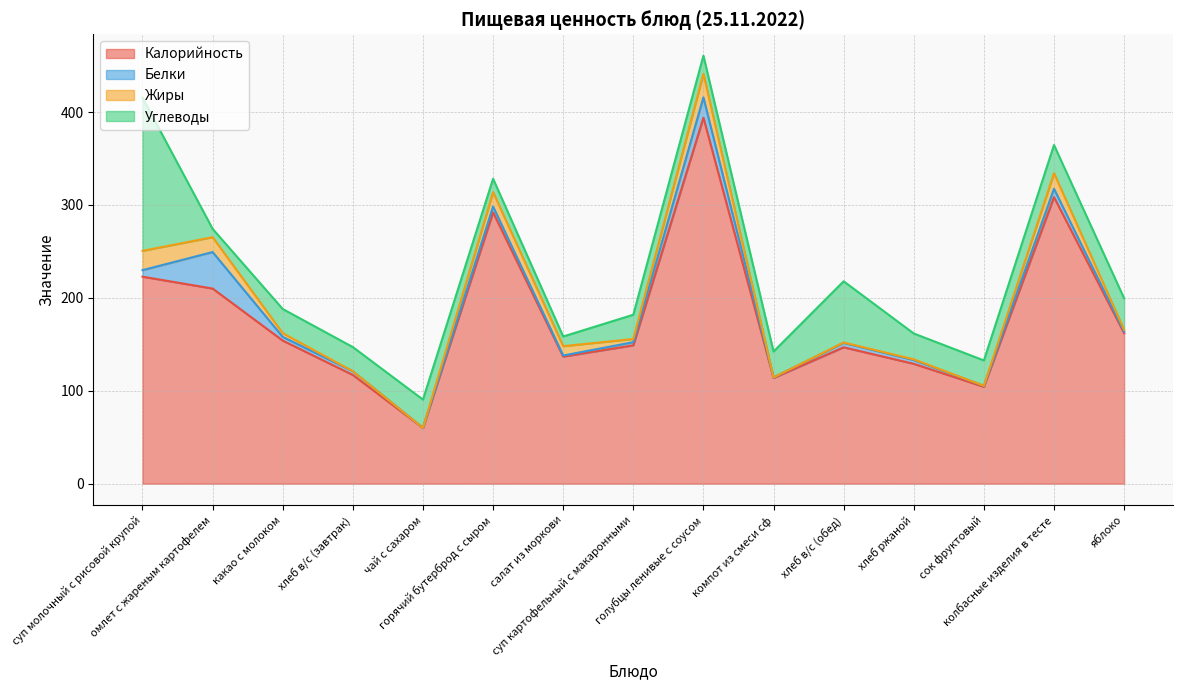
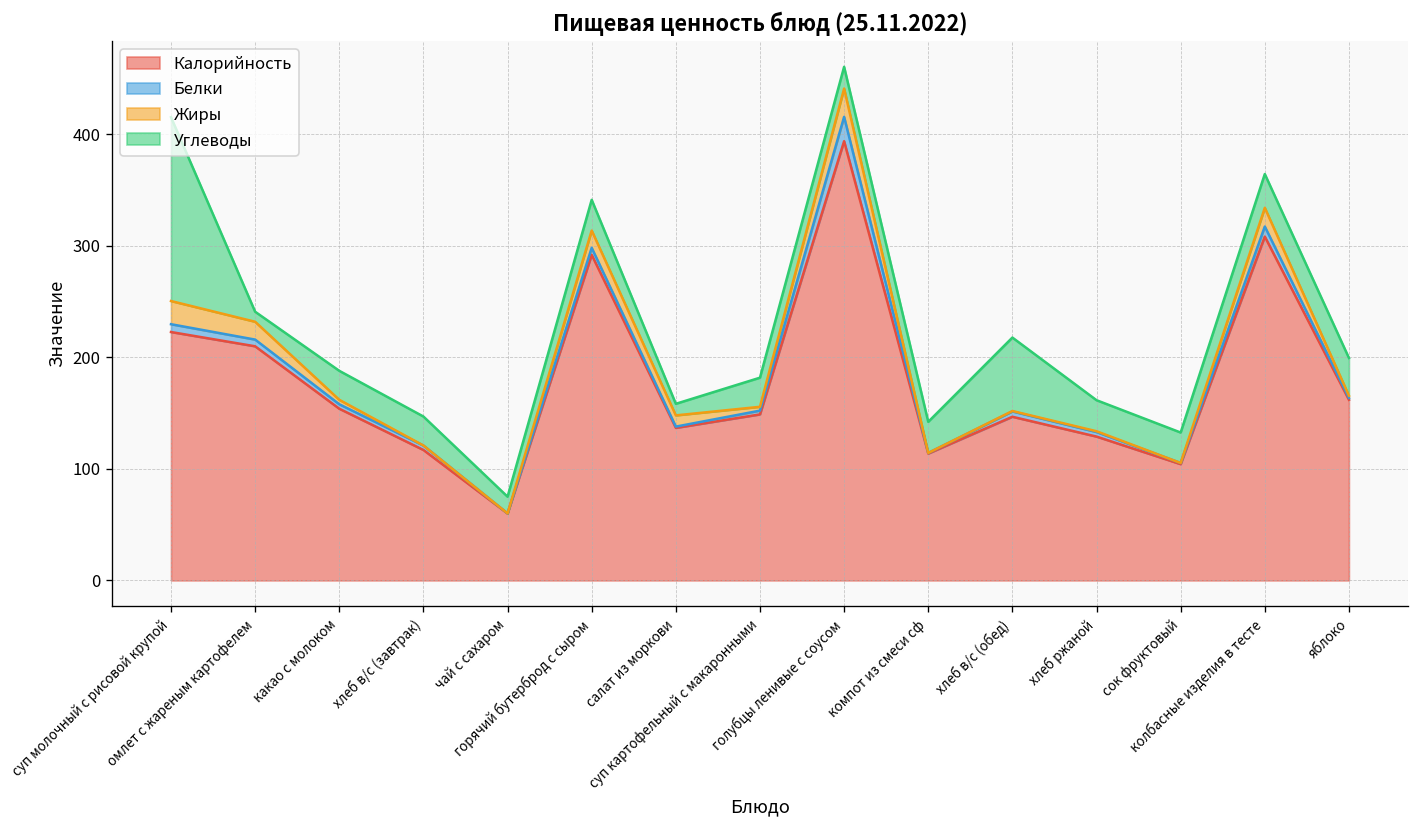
  {
    "Калорийность": {
      "суп молочный с рисовой крупой": 220,
      "омлет с жареным картофелем": 210,
      "какао с молоком": 150,
      "хлеб в/с (завтрак)": 120,
      "горячий бутерброд с сыром": 290,
      "суп картофельный с макаронными": 150,
      "голубцы ленивые с соусом": 390,
      "хлеб в/с (обед)": 150,
      "хлеб ржаной": 130,
      "колбасные изделия в тесте": 310
    },
    "Белки": {
      "суп молочный с рисовой крупой": 10,
-     "омлет с жареным картофелем": 40,
+     "омлет с жареным картофелем": 10,
      "какао с молоком": 0,
      "горячий бутерброд с сыром": 10,
      "суп картофельный с макаронными": 0,
      "голубцы ленивые с соусом": 20,
      "колбасные изделия в тесте": 10
    },
    "Жиры": {
      "суп молочный с рисовой крупой": 20,
      "омлет с жареным картофелем": 20,
      "какао с молоком": 0,
      "горячий бутерброд с сыром": 20,
      "салат из моркови": 10,
      "суп картофельный с макаронными": 0,
      "голубцы ленивые с соусом": 30,
      "колбасные изделия в тесте": 20
    },
    "Углеводы": {
      "омлет с жареным картофелем": 10,
      "какао с молоком": 30,
      "хлеб в/с (завтрак)": 30,
-     "чай с сахаром": 30,
-     "горячий бутерброд с сыром": 10,
+     "чай с сахаром": 20,
+     "горячий бутерброд с сыром": 30,
      "салат из моркови": 10,
      "суп картофельный с макаронными": 30,
      "голубцы ленивые с соусом": 20,
      "компот из смеси сф": 30,
      "хлеб в/с (обед)": 70,
      "хлеб ржаной": 30,
      "сок фруктовый": 30,
      "колбасные изделия в тесте": 30,
      "яблоко": 30
    }
  }
